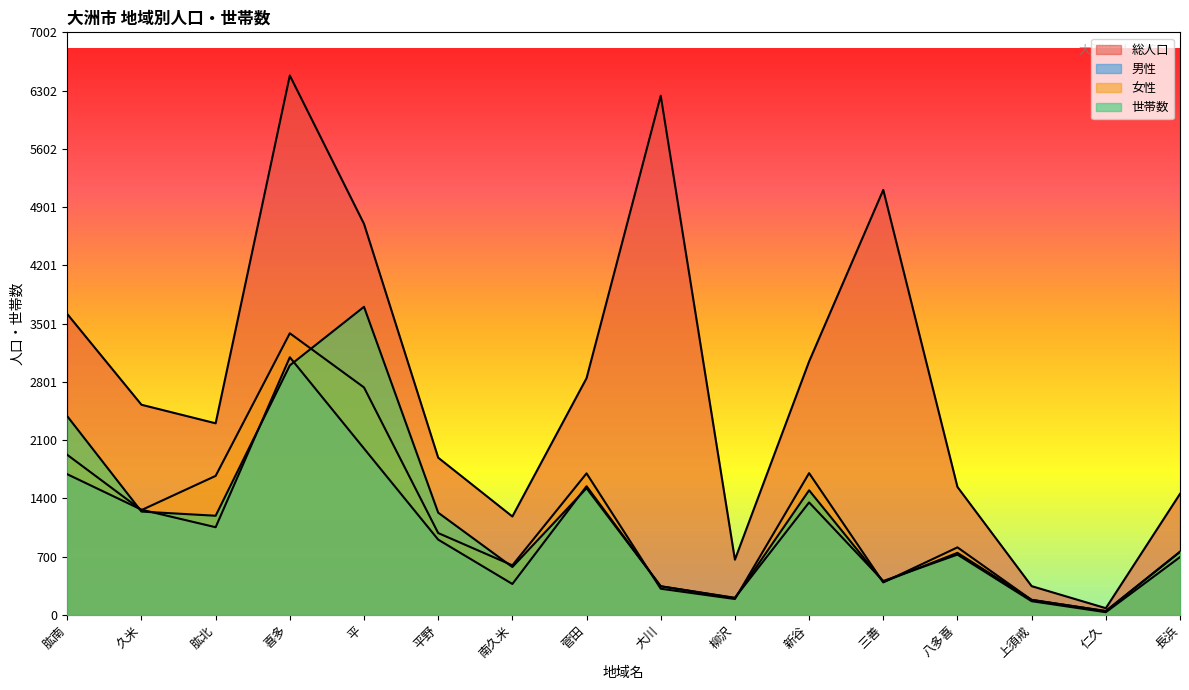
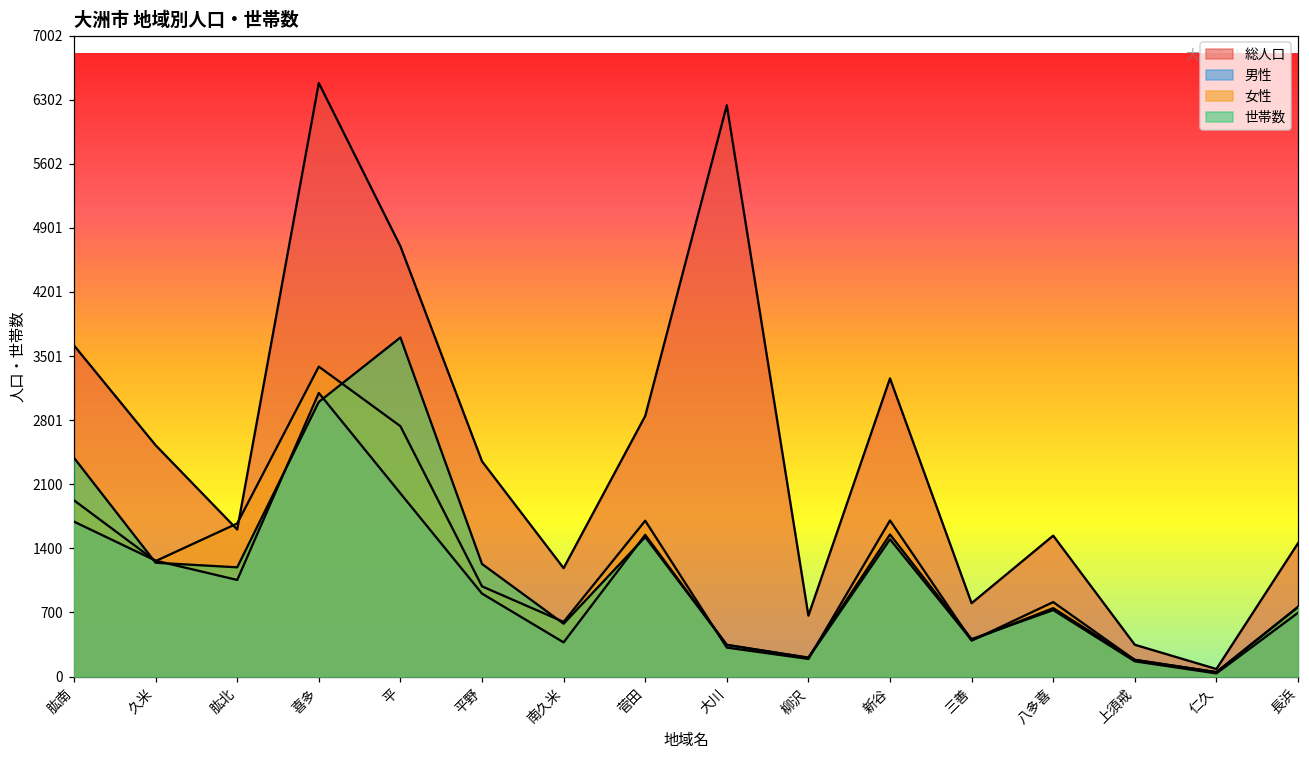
  {
    "総人口": {
      "肱南": 3600,
      "久米": 2500,
-     "肱北": 2300,
+     "肱北": 1600,
      "喜多": 6500,
      "平": 4700,
-     "平野": 1900,
+     "平野": 2400,
      "南久米": 1200,
      "菅田": 2800,
      "大川": 6200,
      "柳沢": 700,
-     "新谷": 3000,
-     "三善": 5100,
+     "新谷": 3300,
+     "三善": 800,
      "八多喜": 1500,
      "上須戒": 300,
      "仁久": 100,
      "長浜": 1500
    },
    "男性": {
      "肱南": 1700,
      "肱北": 1100,
      "喜多": 3100,
      "平": 2000,
      "平野": 900,
      "南久米": 400,
-     "新谷": 1400,
+     "新谷": 1600,
      "長浜": 700
    },
    "女性": {
      "肱南": 1900,
      "肱北": 1700,
      "喜多": 3400,
      "平": 2700,
      "平野": 1000,
      "菅田": 1700,
      "新谷": 1700,
      "八多喜": 800
    },
    "世帯数": {
      "肱南": 2400,
      "肱北": 1200,
      "喜多": 3000,
      "平": 3700,
      "平野": 1200,
      "新谷": 1500
    }
  }
